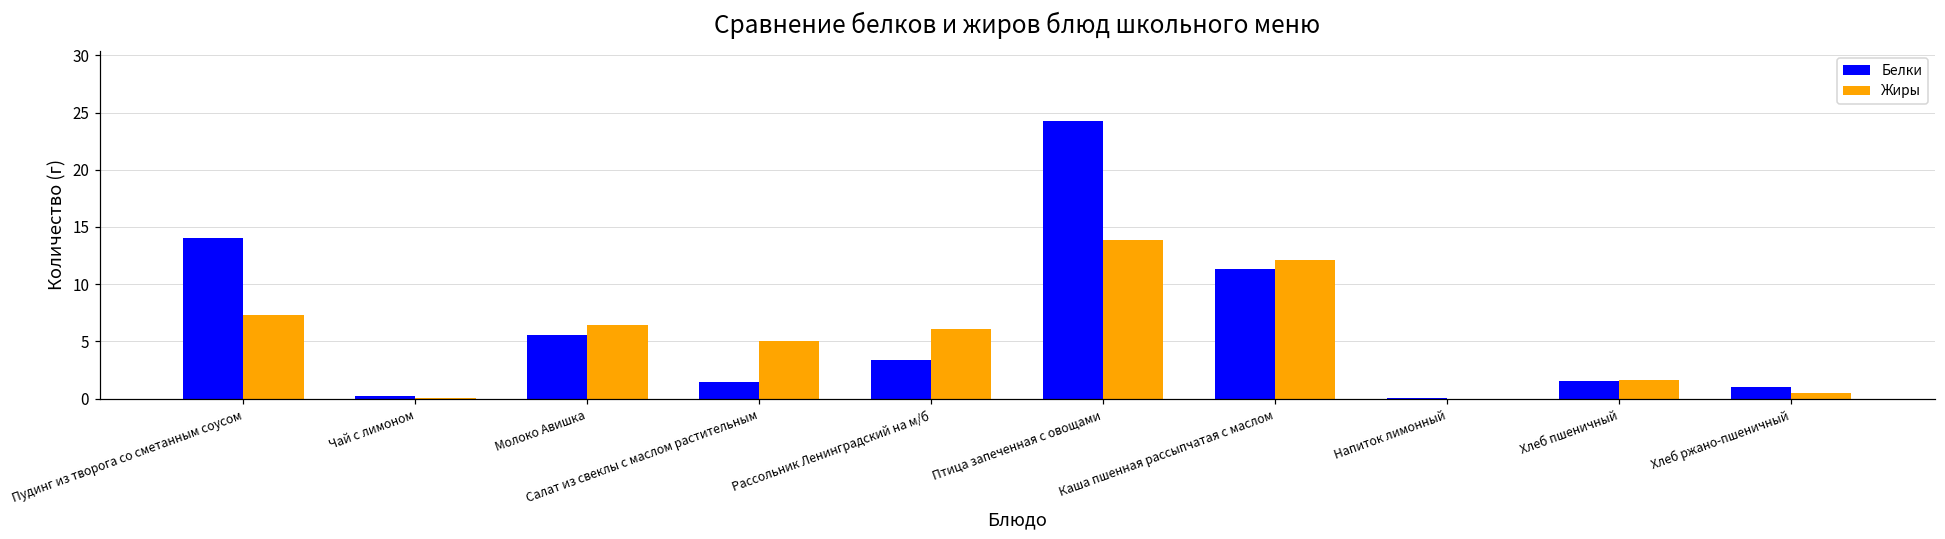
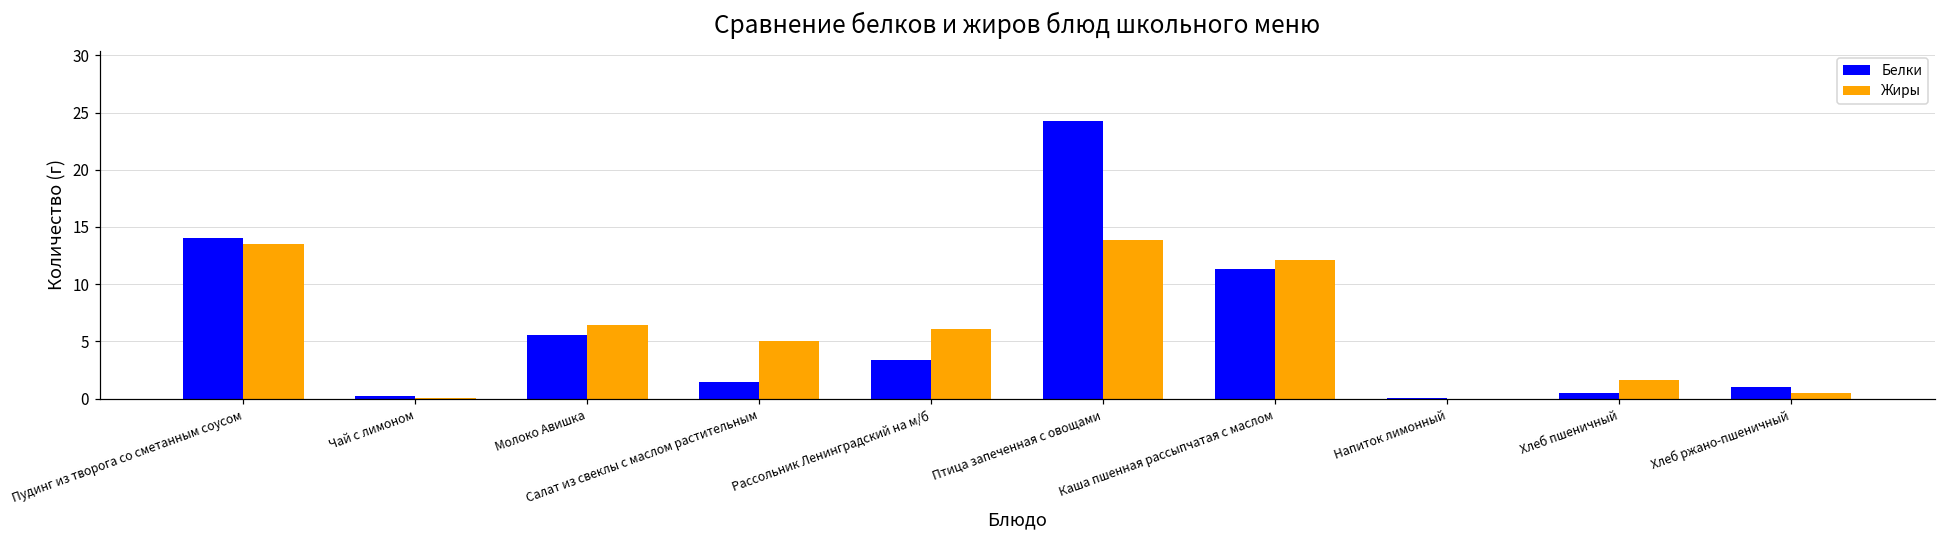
  {
    "Белки": {
      "Пудинг из творога со сметанным соусом": 14.0,
      "Чай с лимоном": 0.3,
      "Молоко Авишка": 5.6,
      "Салат из свеклы с маслом растительным": 1.4,
      "Рассольник Ленинградский на м/б": 3.4,
      "Птица запеченная с овощами": 24.3,
      "Каша пшенная рассыпчатая с маслом": 11.3,
-     "Хлеб пшеничный": 1.5,
+     "Хлеб пшеничный": 0.5,
      "Хлеб ржано-пшеничный": 1.0
    },
    "Жиры": {
-     "Пудинг из творога со сметанным соусом": 7.4,
+     "Пудинг из творога со сметанным соусом": 13.5,
      "Молоко Авишка": 6.4,
      "Салат из свеклы с маслом растительным": 5.1,
      "Рассольник Ленинградский на м/б": 6.1,
      "Птица запеченная с овощами": 13.9,
      "Каша пшенная рассыпчатая с маслом": 12.1,
      "Напиток лимонный": 0.0,
      "Хлеб пшеничный": 1.6,
      "Хлеб ржано-пшеничный": 0.5
    }
  }
